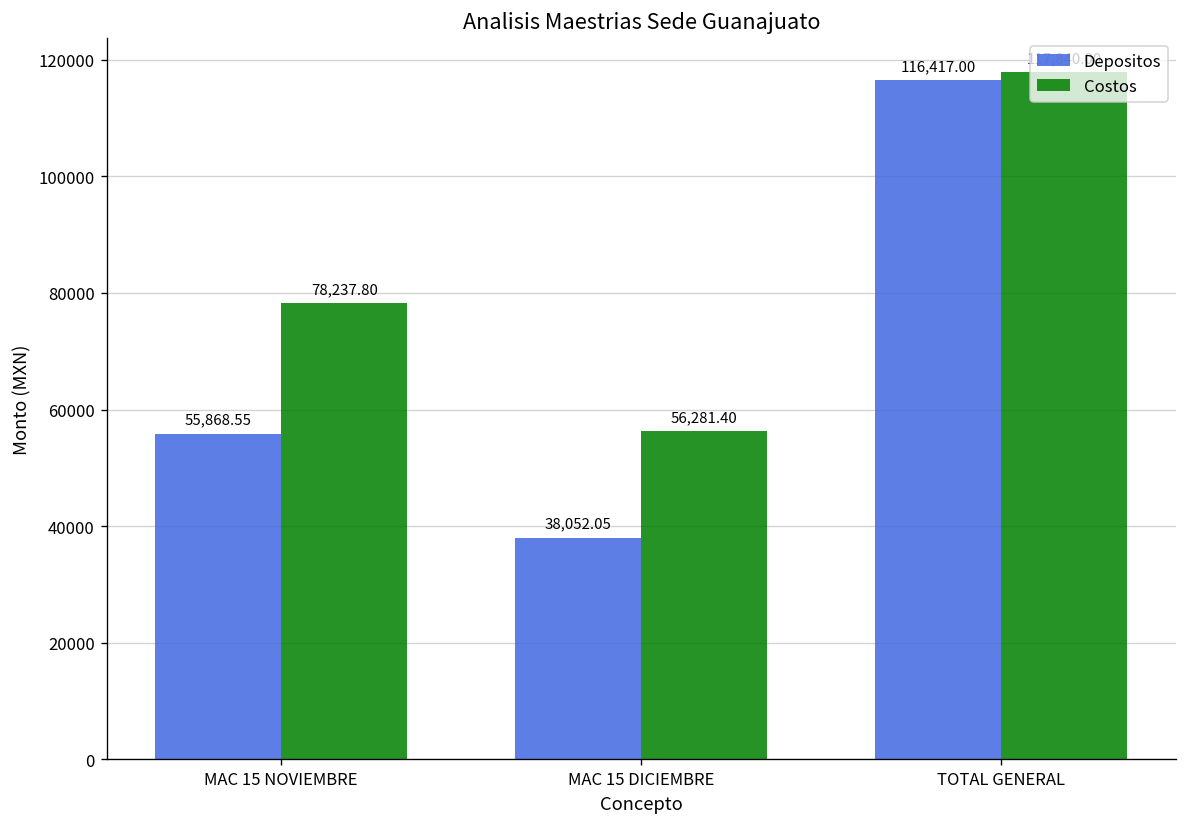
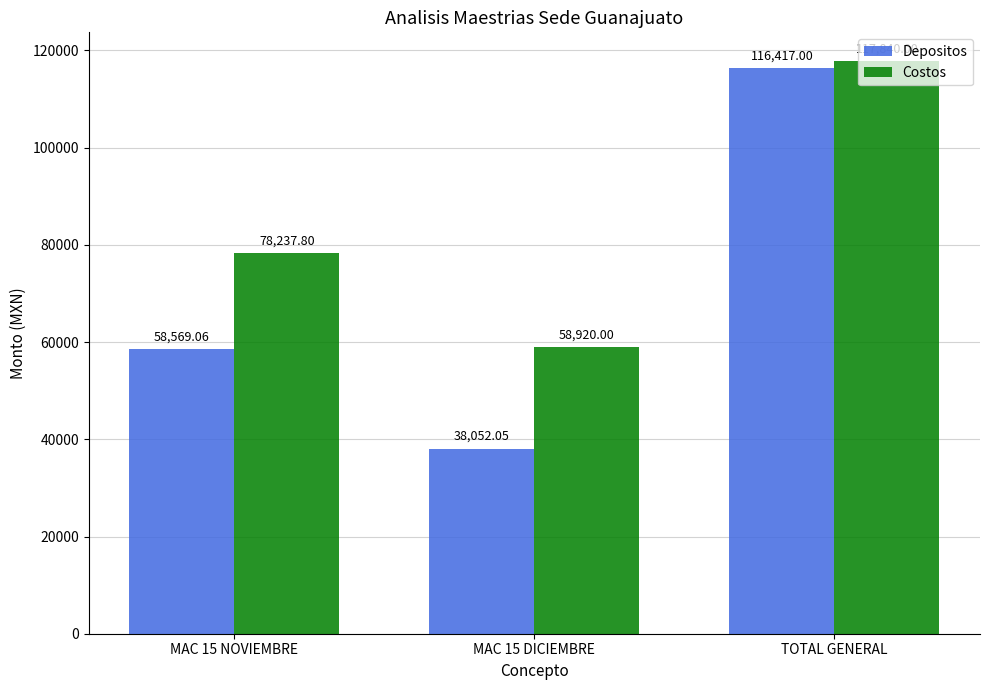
  {
    "Depositos": {
-     "MAC 15 NOVIEMBRE": "55,868.55",
+     "MAC 15 NOVIEMBRE": "58,569.06",
      "MAC 15 DICIEMBRE": "38,052.05",
      "TOTAL GENERAL": "116,417.00"
    },
    "Costos": {
      "MAC 15 NOVIEMBRE": "78,237.80",
-     "MAC 15 DICIEMBRE": "56,281.40"
+     "MAC 15 DICIEMBRE": "58,920.00"
    }
  }
